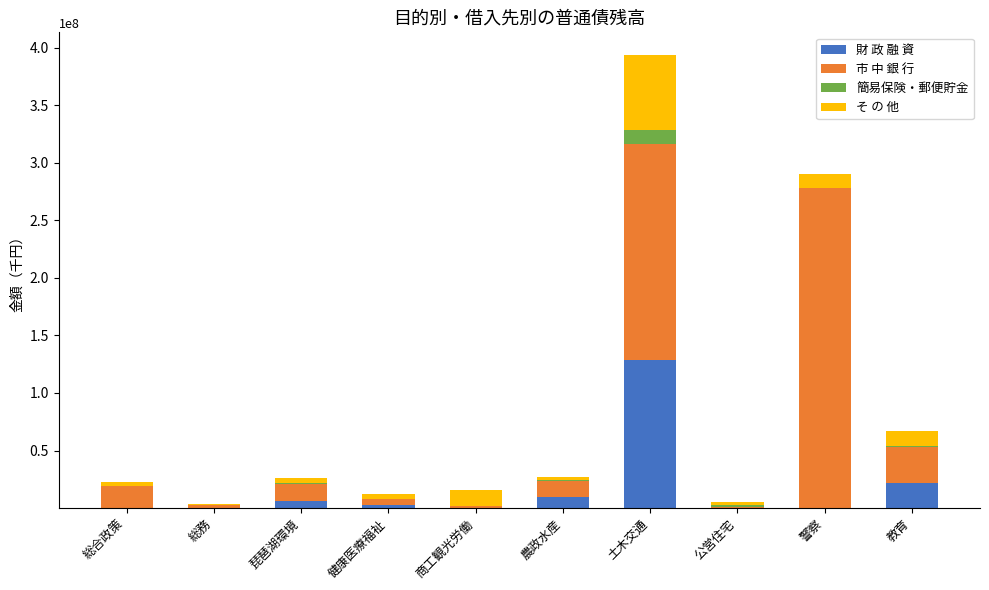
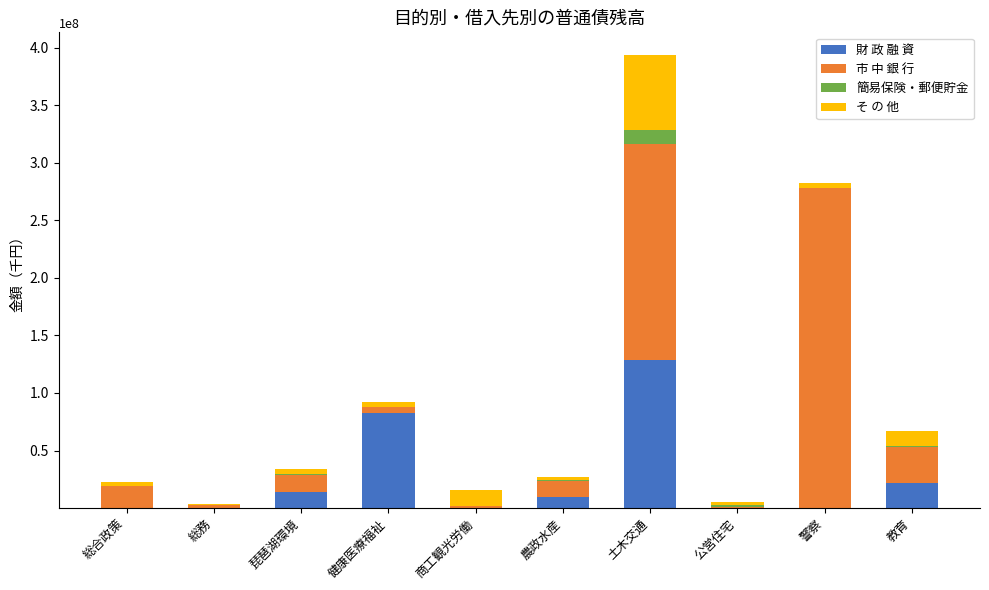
  {
    "財 政 融 資": {
      "総務": 0,
-     "琵琶湖環境": 6000000,
-     "健康医療福祉": 2000000,
+     "琵琶湖環境": 14000000,
+     "健康医療福祉": 83000000,
      "農政水産": 10000000,
      "土木交通": 129000000,
      "教育": 22000000
    },
    "市 中 銀 行": {
      "総合政策": 19000000,
      "総務": 3000000,
      "琵琶湖環境": 15000000,
      "健康医療福祉": 5000000,
      "農政水産": 14000000,
      "土木交通": 188000000,
      "警察": 278000000,
      "教育": 31000000
    },
    "簡易保険・郵便貯金": {
      "総合政策": 0,
      "健康医療福祉": 0,
      "商工観光労働": 0,
      "土木交通": 12000000,
      "警察": 0
    },
    "そ の 他": {
      "総合政策": 4000000,
      "琵琶湖環境": 4000000,
      "健康医療福祉": 4000000,
      "商工観光労働": 14000000,
      "農政水産": 3000000,
      "土木交通": 65000000,
      "公営住宅": 3000000,
-     "警察": 12000000,
+     "警察": 4000000,
      "教育": 13000000
    }
  }
